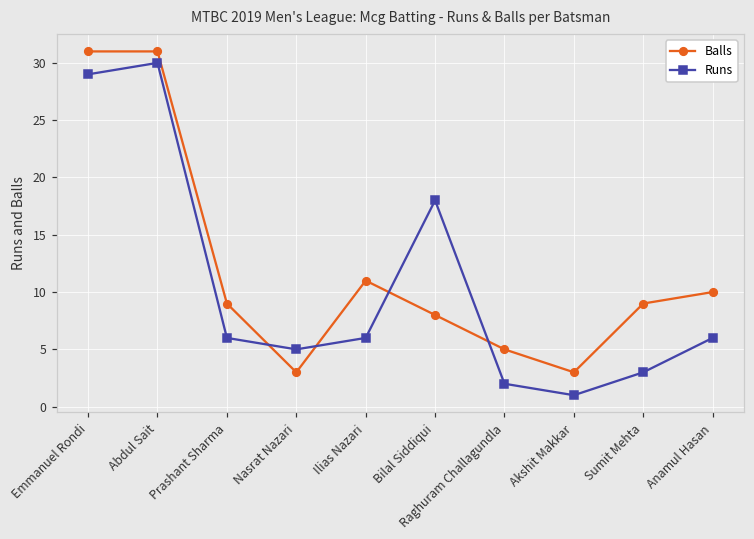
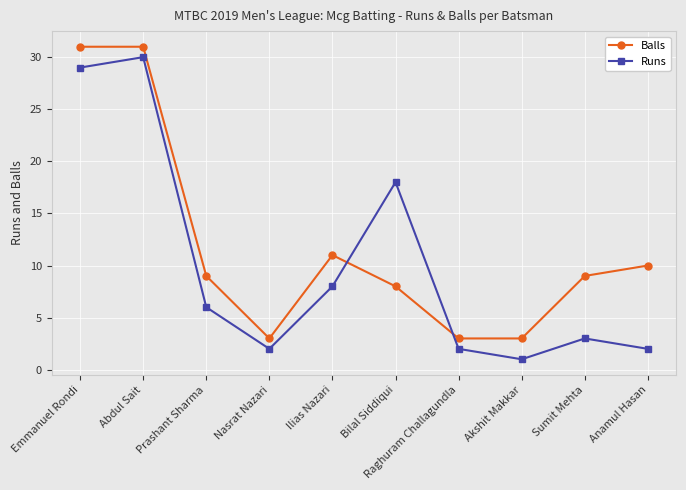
  {
    "Balls": {
      "Emmanuel Rondi": 31,
      "Abdul Sait": 31,
      "Prashant Sharma": 9,
      "Nasrat Nazari": 3,
      "Ilias Nazari": 11,
      "Bilal Siddiqui": 8,
-     "Raghuram Challagundla": 5,
+     "Raghuram Challagundla": 3,
      "Akshit Makkar": 3,
      "Sumit Mehta": 9,
      "Anamul Hasan": 10
    },
    "Runs": {
      "Emmanuel Rondi": 29,
      "Abdul Sait": 30,
      "Prashant Sharma": 6,
-     "Nasrat Nazari": 5,
-     "Ilias Nazari": 6,
+     "Nasrat Nazari": 2,
+     "Ilias Nazari": 8,
      "Bilal Siddiqui": 18,
      "Raghuram Challagundla": 2,
      "Akshit Makkar": 1,
      "Sumit Mehta": 3,
-     "Anamul Hasan": 6
+     "Anamul Hasan": 2
    }
  }
